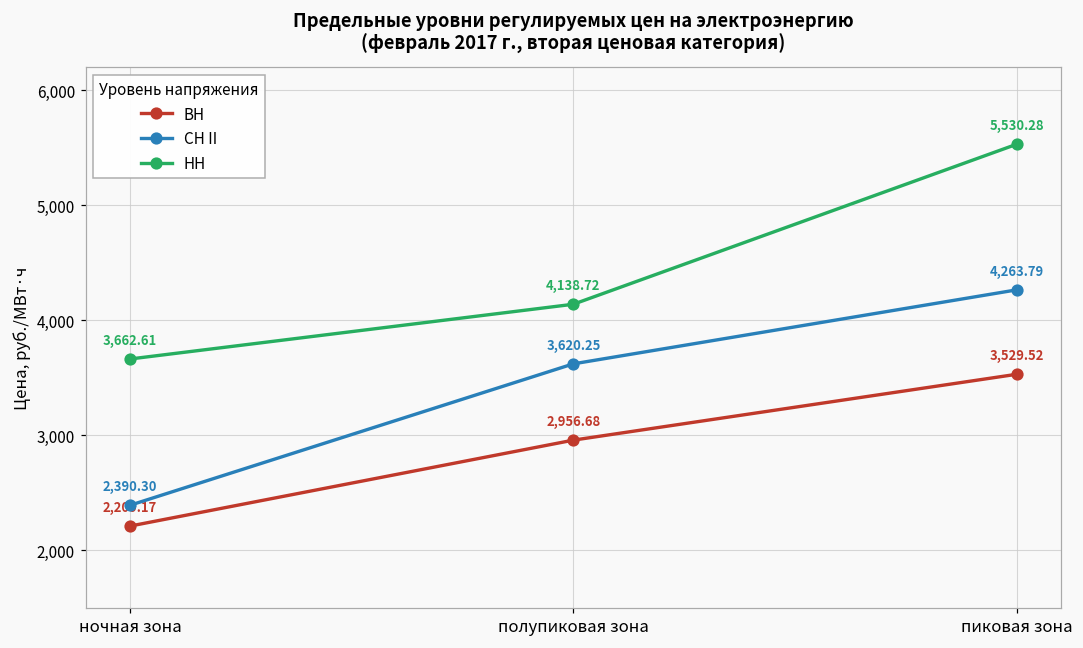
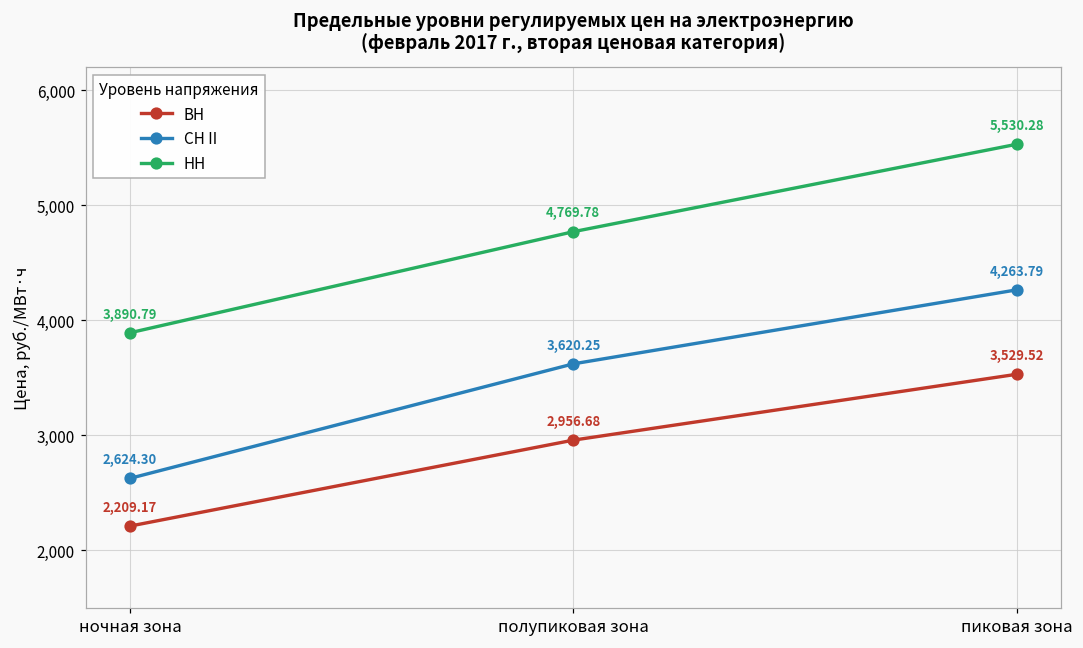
  {
    "ВН": {
      "полупиковая зона": "2,956.68",
      "пиковая зона": "3,529.52"
    },
    "СН II": {
-     "ночная зона": "2,390.30",
+     "ночная зона": "2,624.30",
      "полупиковая зона": "3,620.25",
      "пиковая зона": "4,263.79"
    },
    "НН": {
-     "ночная зона": "3,662.61",
-     "полупиковая зона": "4,138.72",
+     "ночная зона": "3,890.79",
+     "полупиковая зона": "4,769.78",
      "пиковая зона": "5,530.28"
    }
  }
